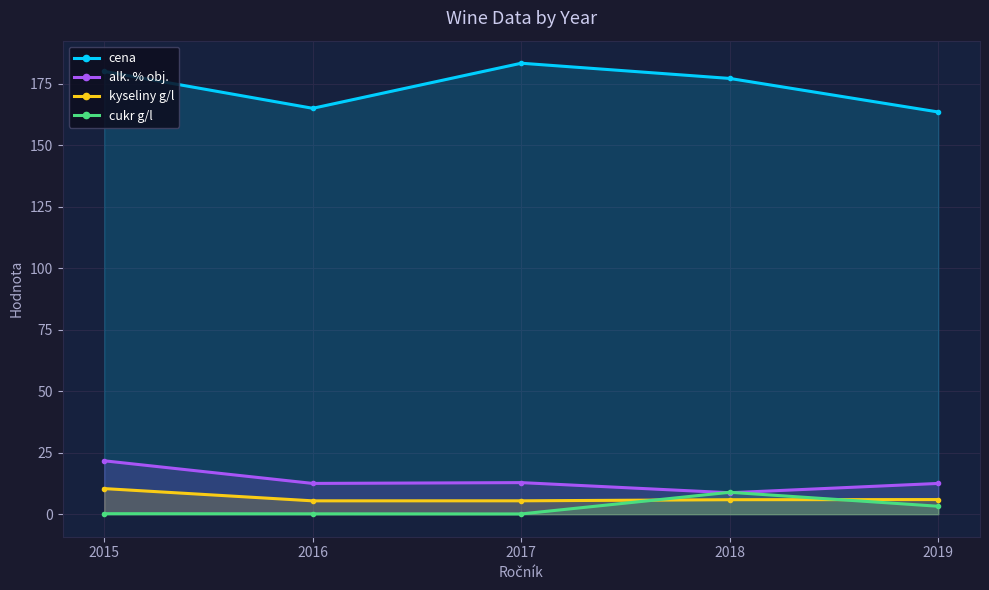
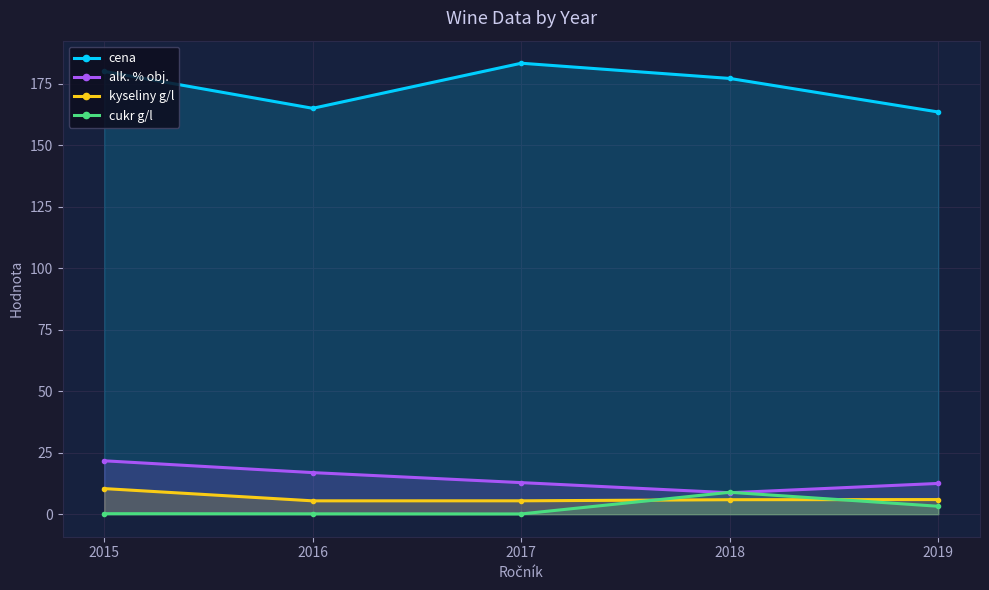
  {
    "cena": {
      "2016": 165,
      "2017": 183,
      "2018": 177,
      "2019": 164
    },
    "alk. % obj.": {
      "2015": 22,
-     "2016": 13,
+     "2016": 17,
      "2017": 13,
      "2019": 13
    },
    "kyseliny g/l": {
      "2015": 10,
      "2016": 5,
      "2017": 5,
      "2018": 6,
      "2019": 6
    },
    "cukr g/l": {
      "2015": 0,
      "2016": 0,
      "2017": 0,
      "2019": 3
    }
  }
